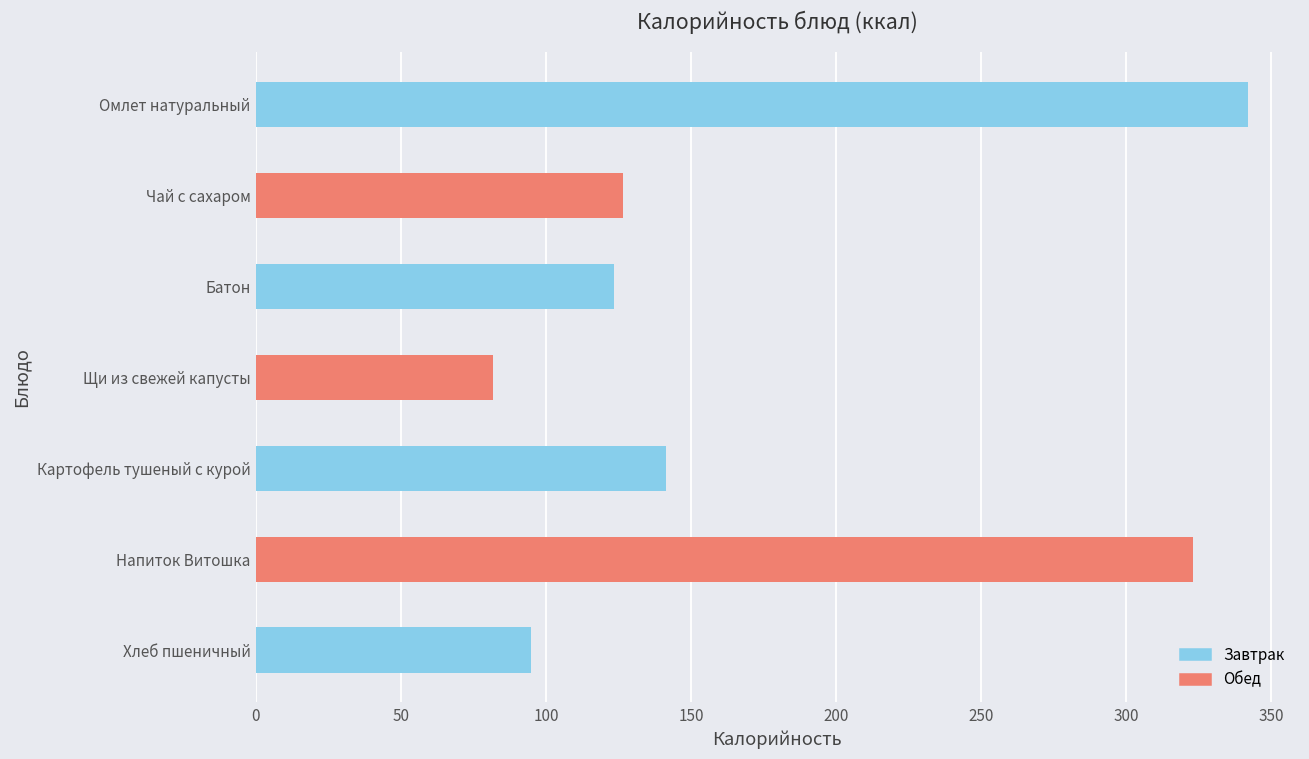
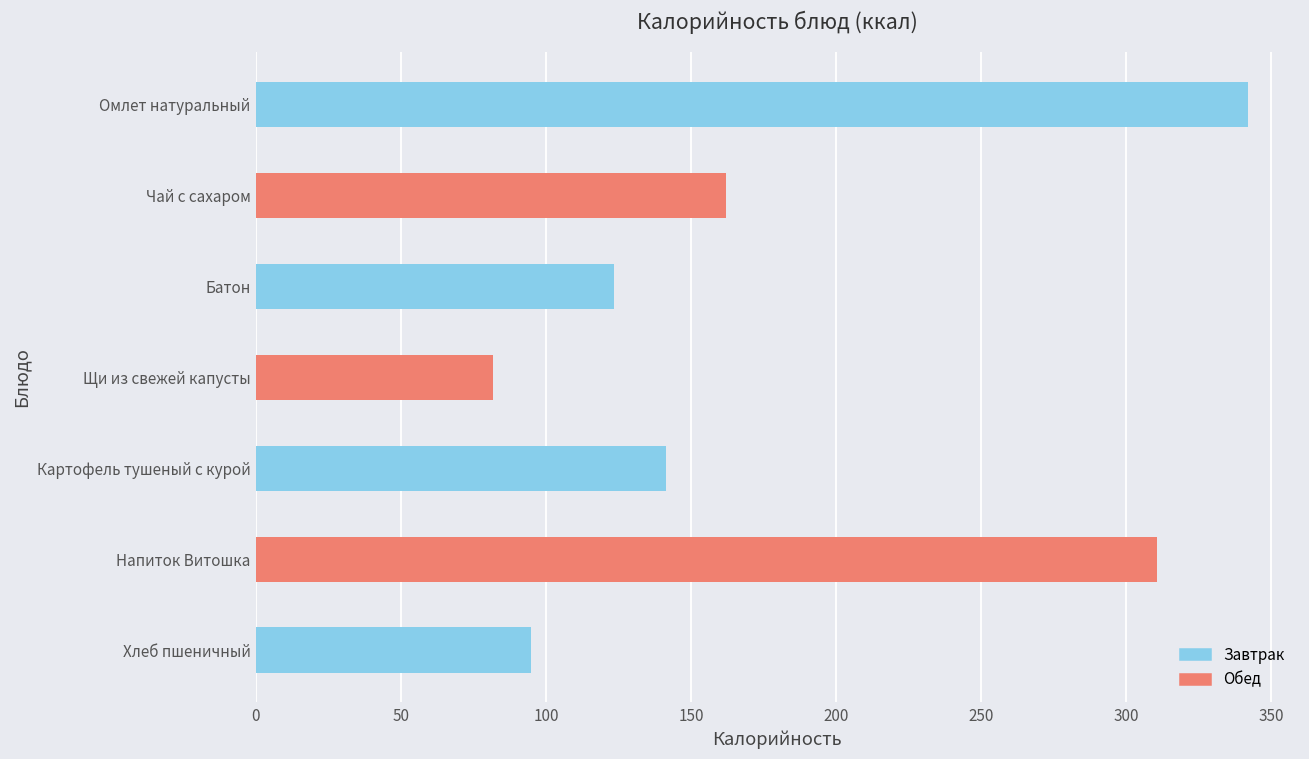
  {
    "Омлет натуральный": 342,
-   "Чай с сахаром": 127,
+   "Чай с сахаром": 162,
    "Батон": 123,
    "Щи из свежей капусты": 82,
    "Картофель тушеный с курой": 142,
-   "Напиток Витошка": 323,
+   "Напиток Витошка": 311,
    "Хлеб пшеничный": 95
  }
